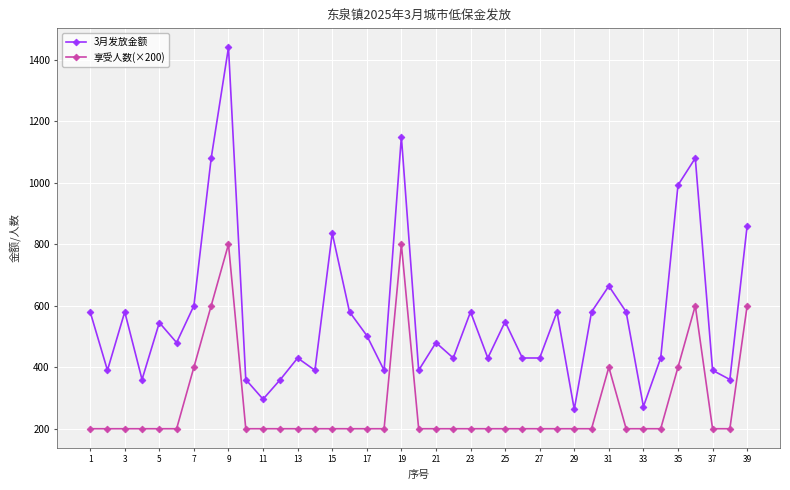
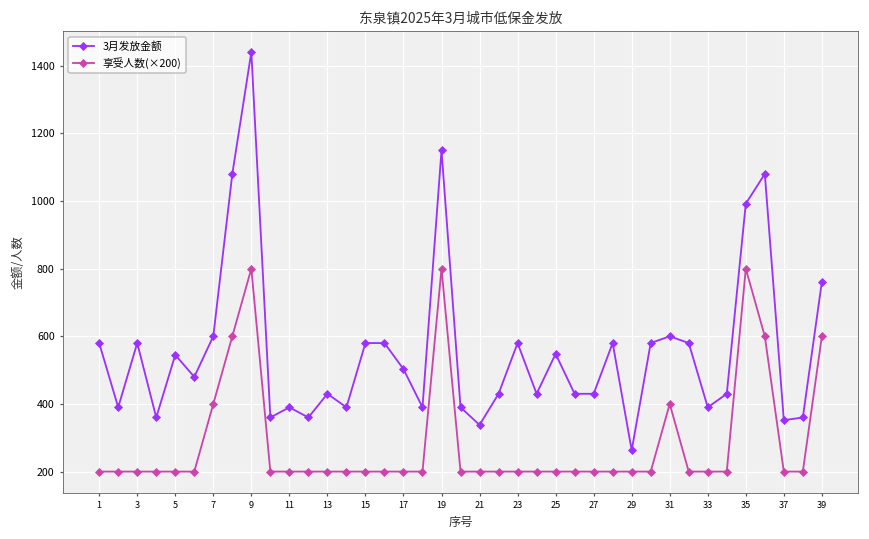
  {
    "3月发放金额": {
      "1": 580,
      "3": 580,
      "5": 550,
      "7": 600,
      "9": 1440,
-     "11": 300,
+     "11": 390,
      "13": 430,
-     "15": 840,
+     "15": 580,
      "17": 500,
      "19": 1150,
-     "21": 480,
+     "21": 340,
      "23": 580,
      "25": 550,
      "27": 430,
      "29": 260,
-     "31": 660,
-     "33": 270,
+     "31": 600,
+     "33": 390,
      "35": 990,
-     "37": 390,
-     "39": 860
+     "37": 350,
+     "39": 760
    },
    "享受人数(×200)": {
      "1": 200,
      "3": 200,
      "5": 200,
      "7": 400,
      "9": 800,
      "11": 200,
      "13": 200,
      "15": 200,
      "17": 200,
      "19": 800,
      "21": 200,
      "23": 200,
      "25": 200,
      "27": 200,
      "29": 200,
      "31": 400,
      "33": 200,
-     "35": 400,
+     "35": 800,
      "37": 200,
      "39": 600
    }
  }
